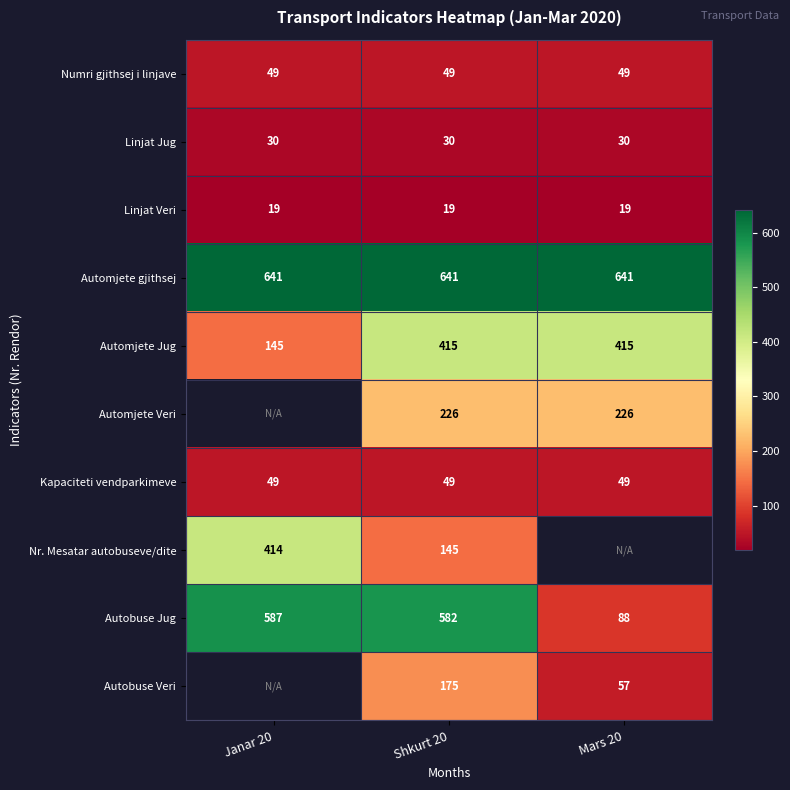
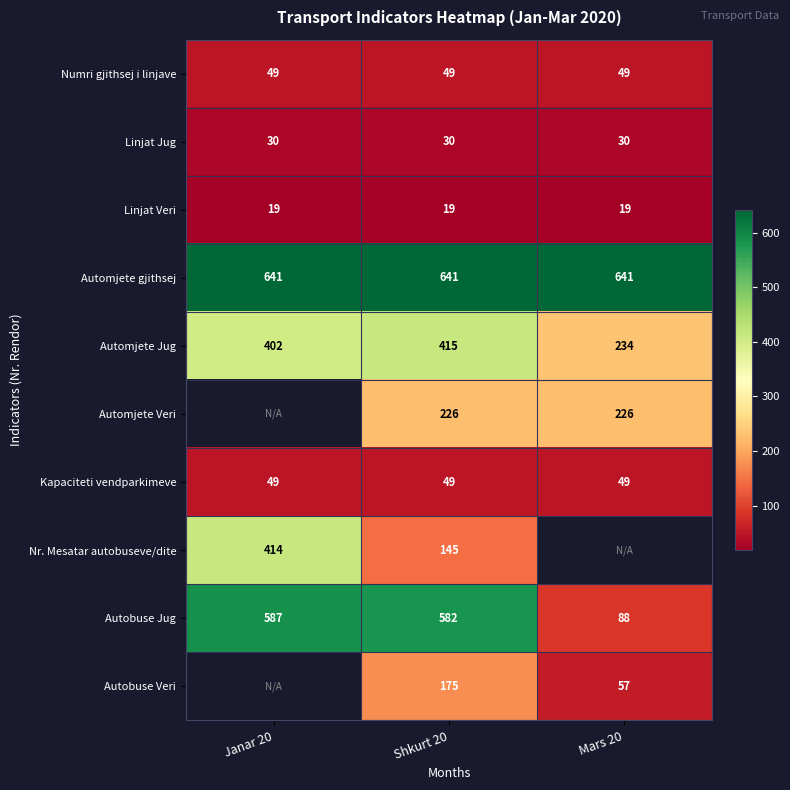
  {
    "Numri gjithsej i linjave": {
      "Janar 20": 49,
      "Shkurt 20": 49,
      "Mars 20": 49
    },
    "Linjat Jug": {
      "Janar 20": 30,
      "Shkurt 20": 30,
      "Mars 20": 30
    },
    "Linjat Veri": {
      "Janar 20": 19,
      "Shkurt 20": 19,
      "Mars 20": 19
    },
    "Automjete gjithsej": {
      "Janar 20": 641,
      "Shkurt 20": 641,
      "Mars 20": 641
    },
    "Automjete Jug": {
-     "Janar 20": 145,
+     "Janar 20": 402,
      "Shkurt 20": 415,
-     "Mars 20": 415
+     "Mars 20": 234
    },
    "Automjete Veri": {
      "Shkurt 20": 226,
      "Mars 20": 226
    },
    "Kapaciteti vendparkimeve": {
      "Janar 20": 49,
      "Shkurt 20": 49,
      "Mars 20": 49
    },
    "Nr. Mesatar autobuseve/dite": {
      "Janar 20": 414,
      "Shkurt 20": 145
    },
    "Autobuse Jug": {
      "Janar 20": 587,
      "Shkurt 20": 582,
      "Mars 20": 88
    },
    "Autobuse Veri": {
      "Shkurt 20": 175,
      "Mars 20": 57
    }
  }
